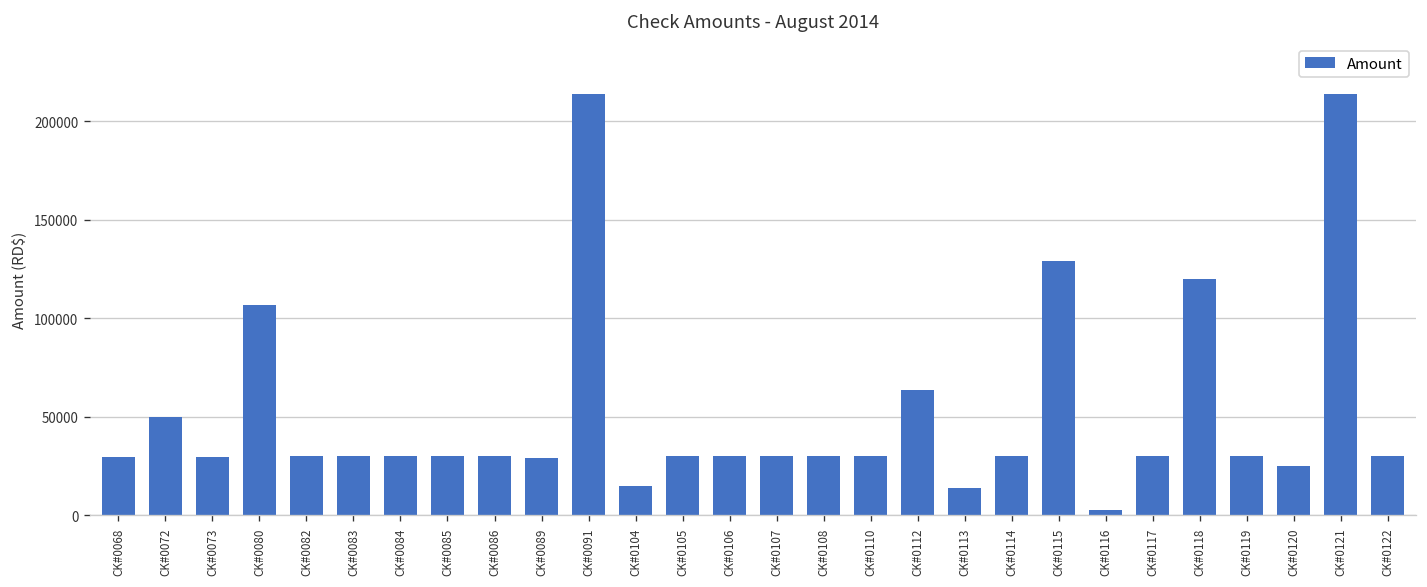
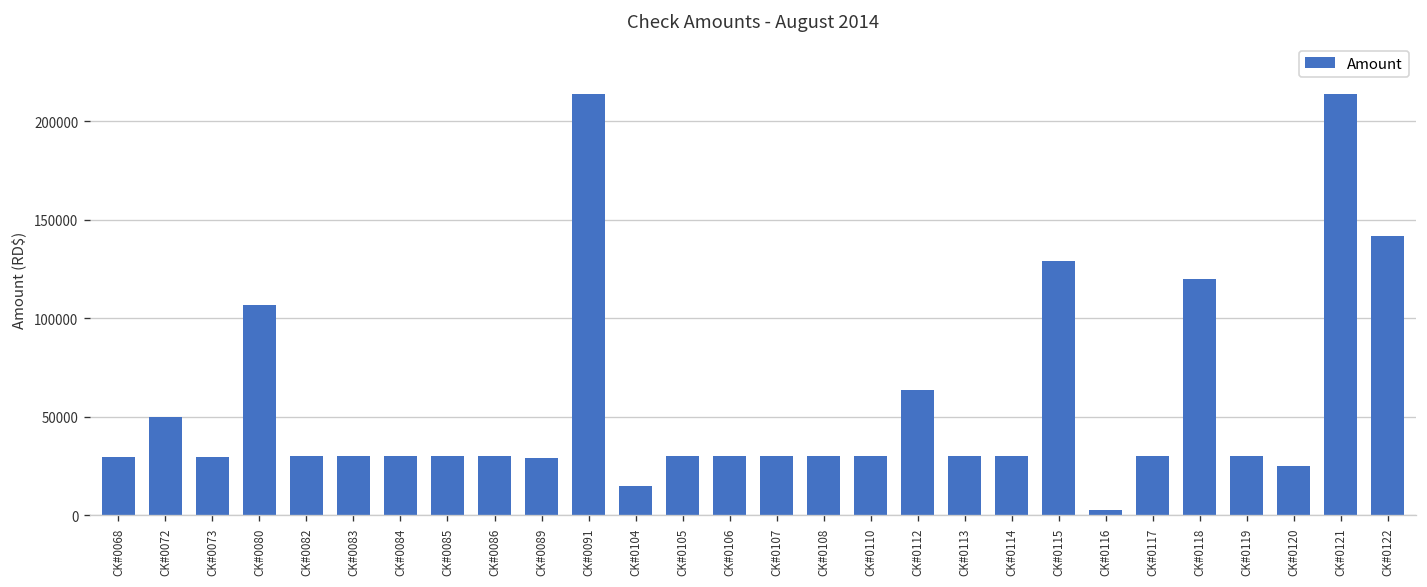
  {
    "CK#0068": 30000,
    "CK#0072": 50000,
    "CK#0073": 30000,
    "CK#0080": 107000,
    "CK#0082": 30000,
    "CK#0083": 30000,
    "CK#0084": 30000,
    "CK#0085": 30000,
    "CK#0086": 30000,
    "CK#0089": 29000,
    "CK#0091": 214000,
    "CK#0104": 15000,
    "CK#0105": 30000,
    "CK#0106": 30000,
    "CK#0107": 30000,
    "CK#0108": 30000,
    "CK#0110": 30000,
    "CK#0112": 64000,
-   "CK#0113": 14000,
+   "CK#0113": 30000,
    "CK#0114": 30000,
    "CK#0115": 129000,
    "CK#0116": 3000,
    "CK#0117": 30000,
    "CK#0118": 120000,
    "CK#0119": 30000,
    "CK#0120": 25000,
    "CK#0121": 214000,
-   "CK#0122": 30000
+   "CK#0122": 142000
  }
